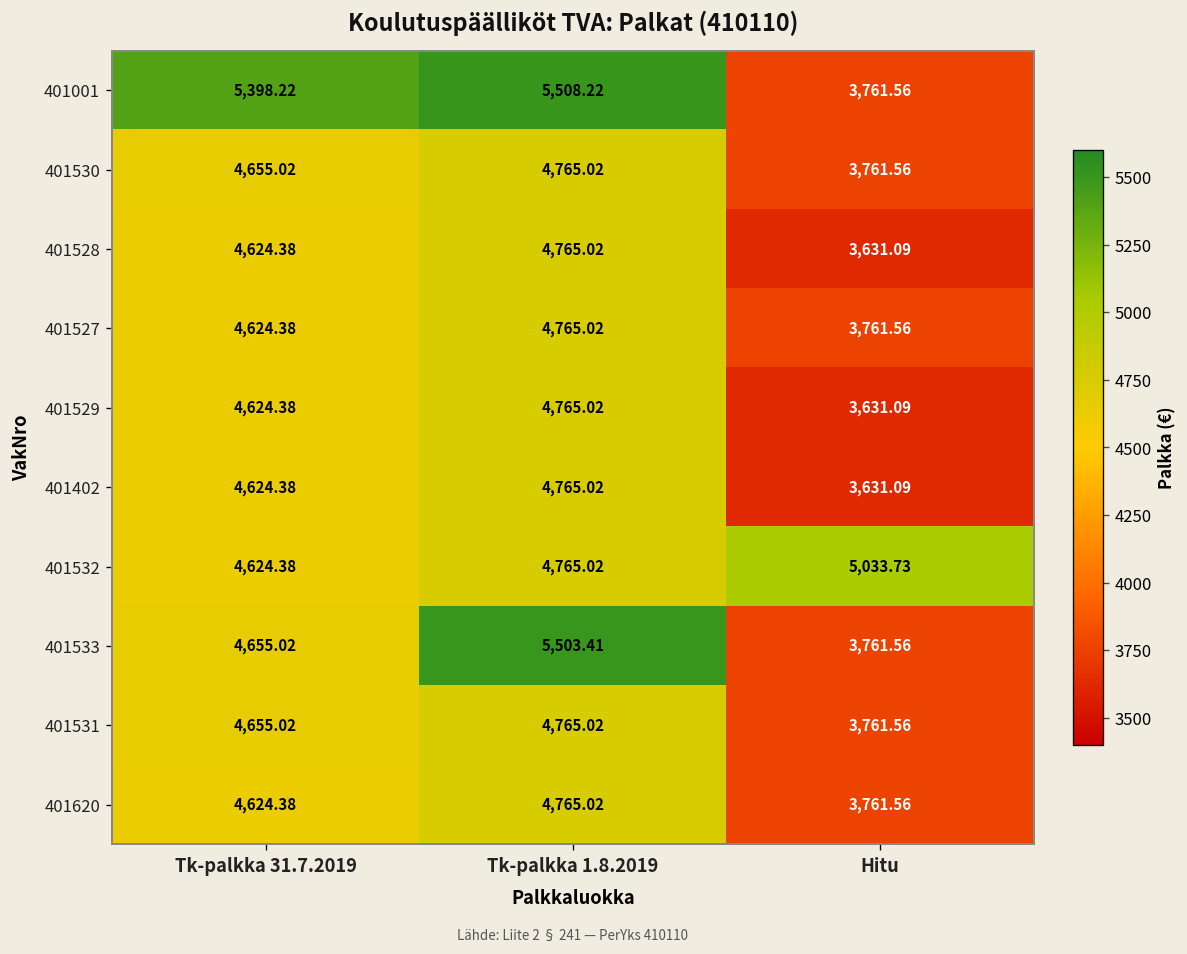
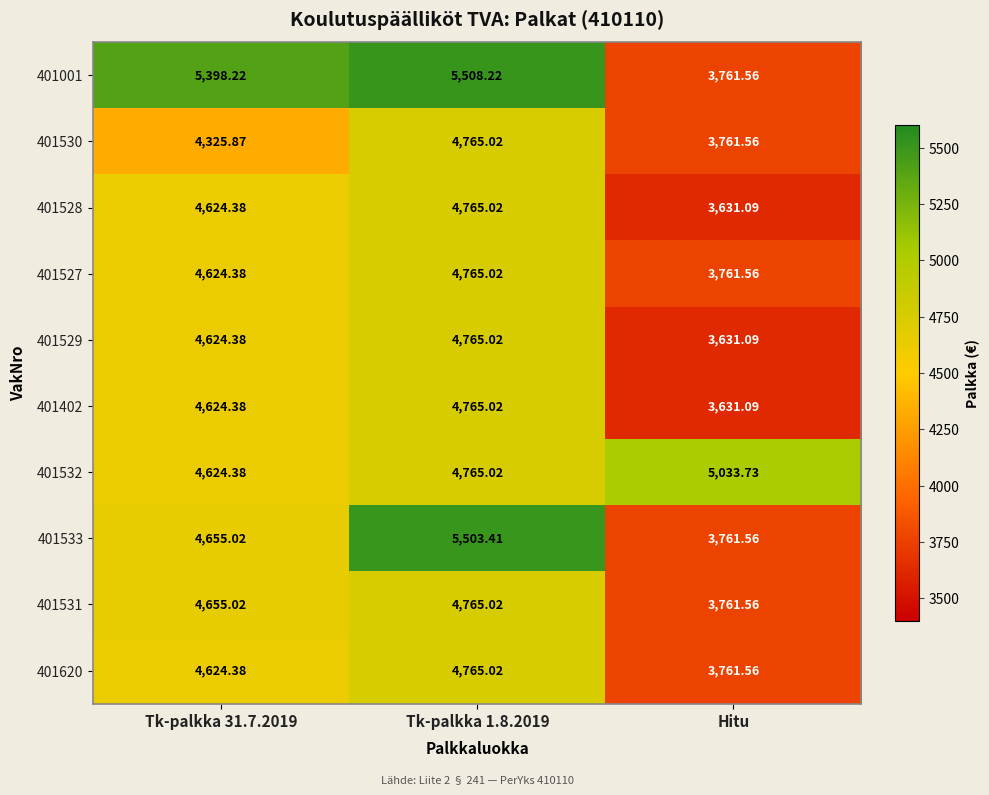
  {
    "401001": {
      "Tk-palkka 31.7.2019": "5,398.22",
      "Tk-palkka 1.8.2019": "5,508.22",
      "Hitu": "3,761.56"
    },
    "401530": {
-     "Tk-palkka 31.7.2019": "4,655.02",
+     "Tk-palkka 31.7.2019": "4,325.87",
      "Tk-palkka 1.8.2019": "4,765.02",
      "Hitu": "3,761.56"
    },
    "401528": {
      "Tk-palkka 31.7.2019": "4,624.38",
      "Tk-palkka 1.8.2019": "4,765.02",
      "Hitu": "3,631.09"
    },
    "401527": {
      "Tk-palkka 31.7.2019": "4,624.38",
      "Tk-palkka 1.8.2019": "4,765.02",
      "Hitu": "3,761.56"
    },
    "401529": {
      "Tk-palkka 31.7.2019": "4,624.38",
      "Tk-palkka 1.8.2019": "4,765.02",
      "Hitu": "3,631.09"
    },
    "401402": {
      "Tk-palkka 31.7.2019": "4,624.38",
      "Tk-palkka 1.8.2019": "4,765.02",
      "Hitu": "3,631.09"
    },
    "401532": {
      "Tk-palkka 31.7.2019": "4,624.38",
      "Tk-palkka 1.8.2019": "4,765.02",
      "Hitu": "5,033.73"
    },
    "401533": {
      "Tk-palkka 31.7.2019": "4,655.02",
      "Tk-palkka 1.8.2019": "5,503.41",
      "Hitu": "3,761.56"
    },
    "401531": {
      "Tk-palkka 31.7.2019": "4,655.02",
      "Tk-palkka 1.8.2019": "4,765.02",
      "Hitu": "3,761.56"
    },
    "401620": {
      "Tk-palkka 31.7.2019": "4,624.38",
      "Tk-palkka 1.8.2019": "4,765.02",
      "Hitu": "3,761.56"
    }
  }
